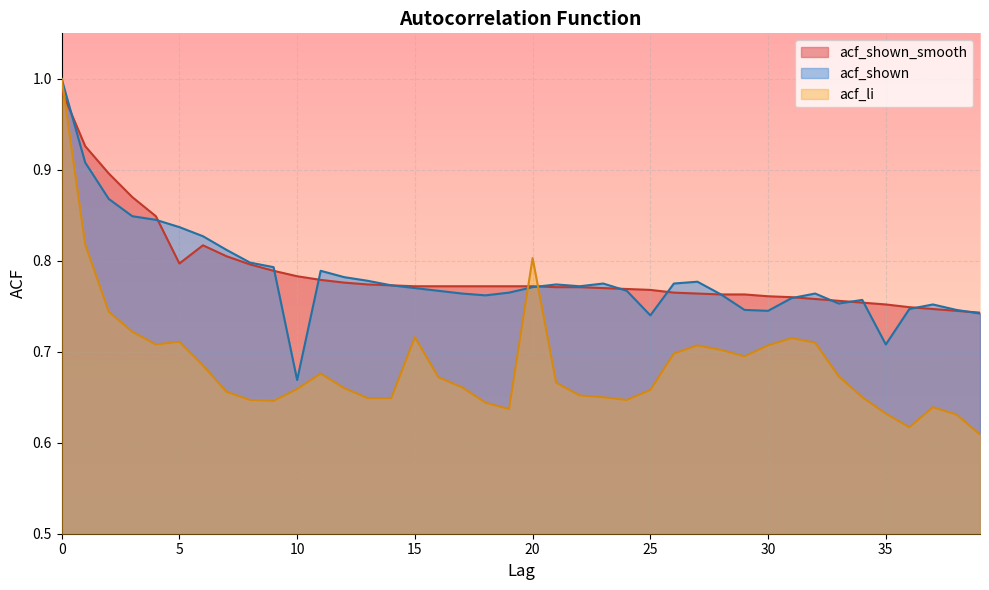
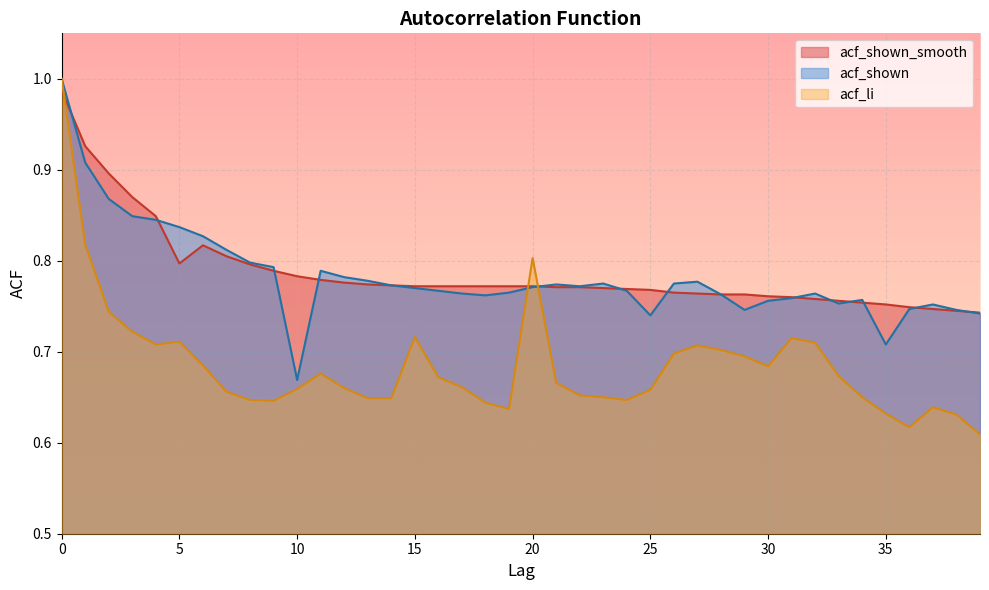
  {
    "acf_shown_smooth": {
      "0": 0.99,
      "5": 0.80,
      "10": 0.78,
      "25": 0.77,
      "30": 0.76,
      "35": 0.75
    },
    "acf_shown": {
      "5": 0.84,
      "10": 0.67,
      "25": 0.74,
-     "30": 0.75,
+     "30": 0.76,
      "35": 0.71
    },
    "acf_li": {
      "5": 0.71,
      "10": 0.66,
      "15": 0.72,
      "20": 0.80,
      "25": 0.66,
-     "30": 0.71,
+     "30": 0.68,
      "35": 0.63
    }
  }
